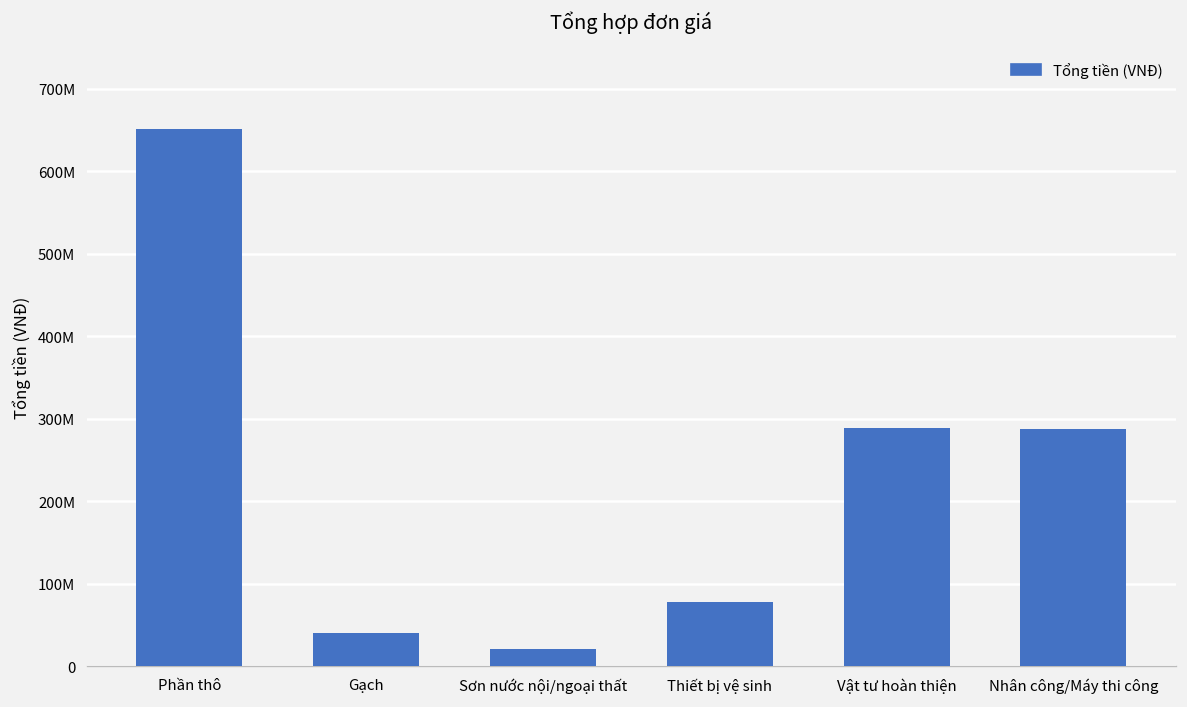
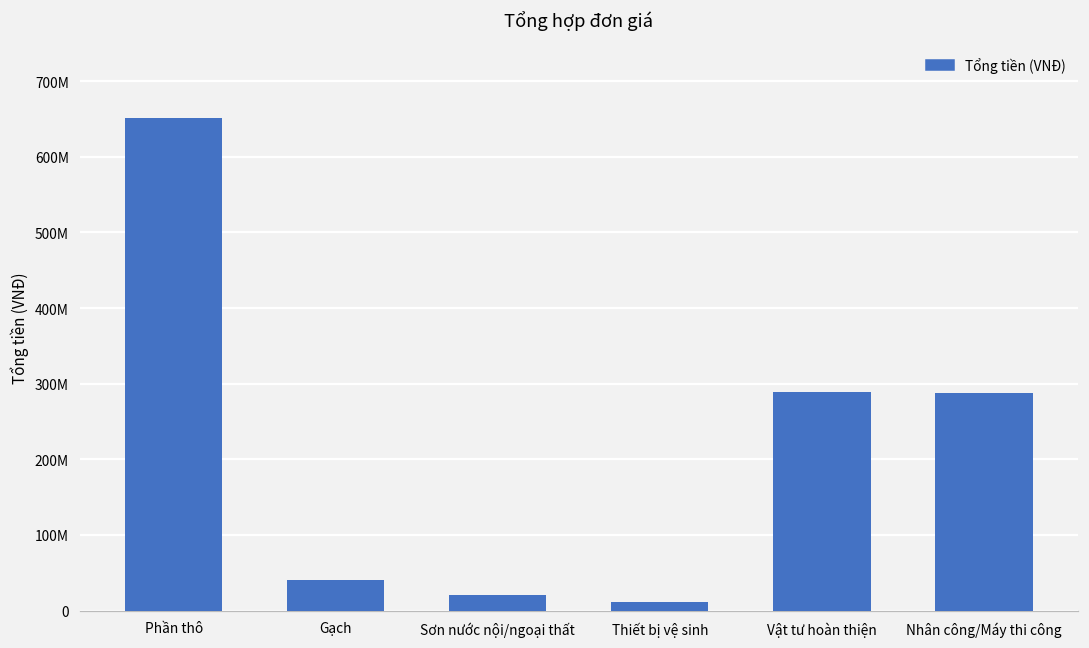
  {
    "Phần thô": 650000000,
    "Gạch": 40000000,
    "Sơn nước nội/ngoại thất": 20000000,
-   "Thiết bị vệ sinh": 80000000,
+   "Thiết bị vệ sinh": 10000000,
    "Vật tư hoàn thiện": 290000000,
    "Nhân công/Máy thi công": 290000000
  }
